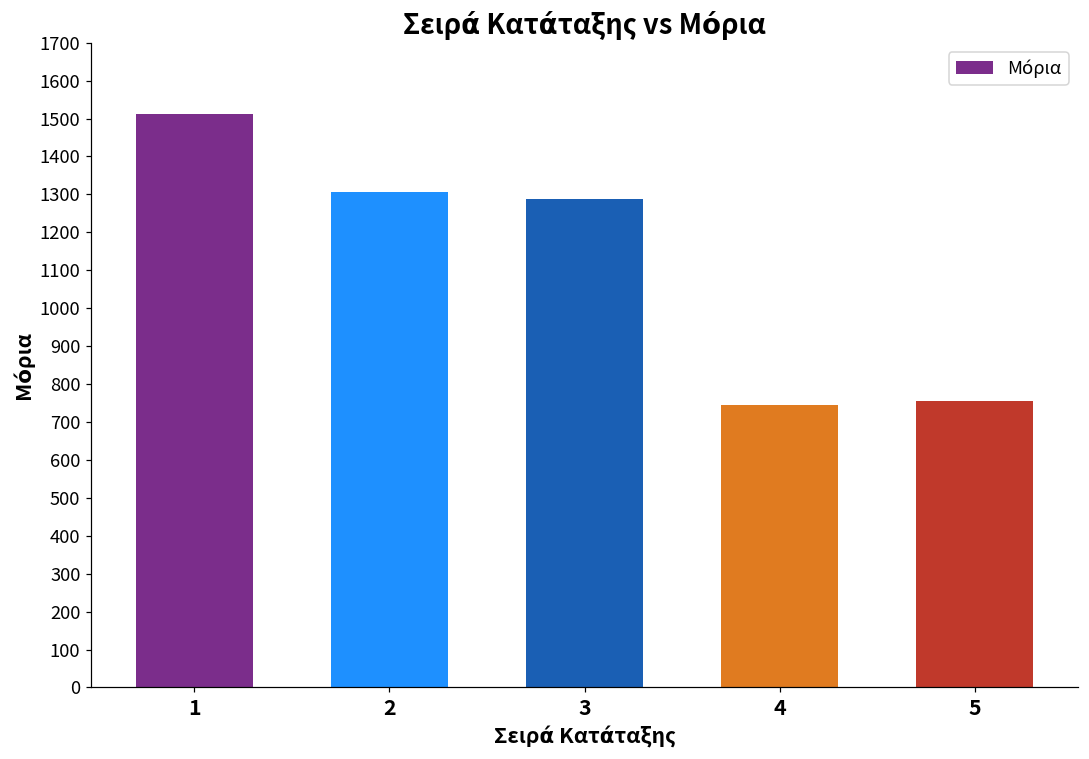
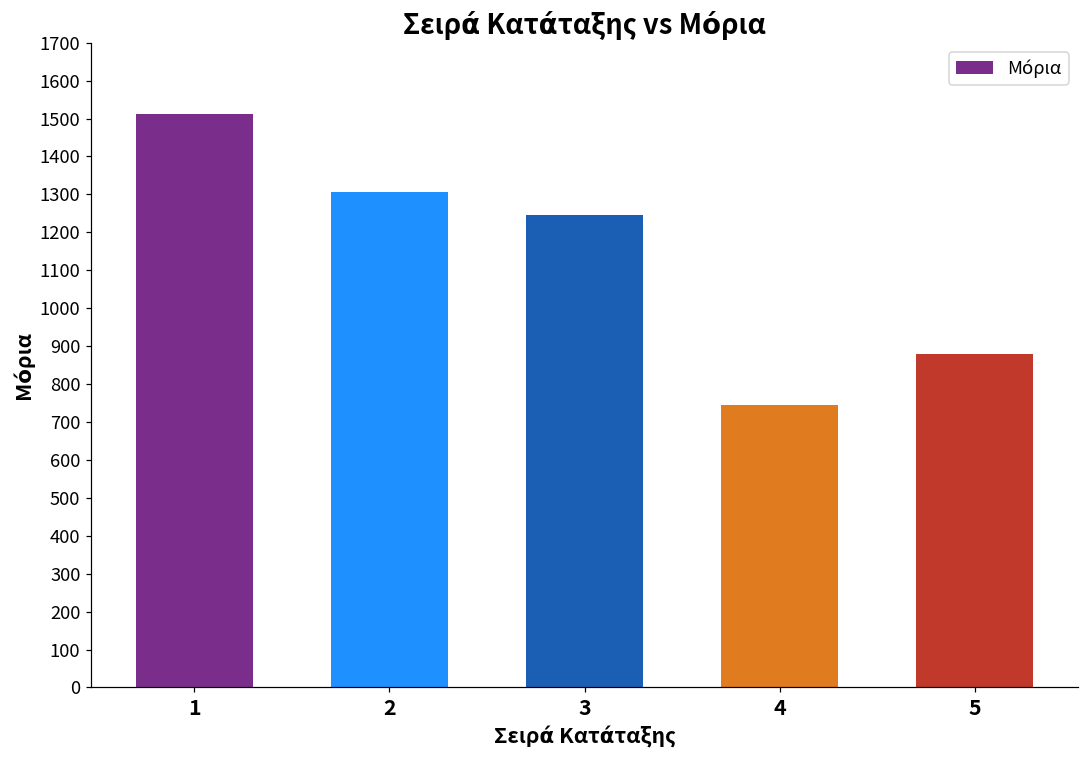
  {
    "1": 1510,
    "2": 1310,
-   "3": 1290,
+   "3": 1240,
    "4": 740,
-   "5": 760
+   "5": 880
  }
